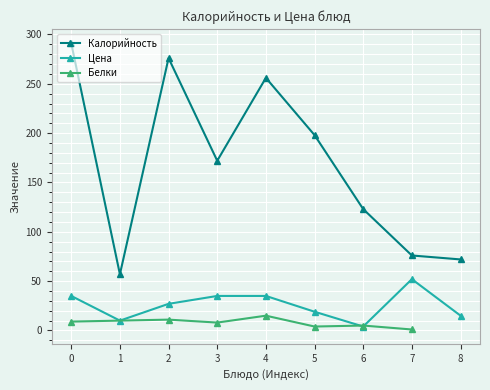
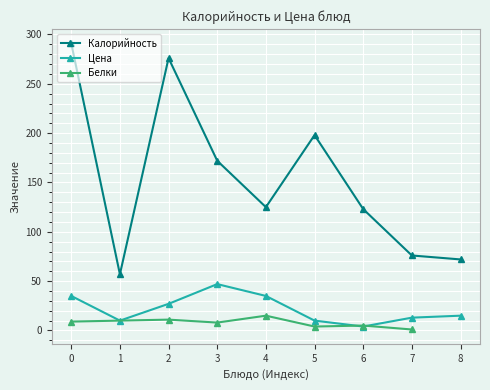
  {
    "Калорийность": {
      "1": 60,
      "2": 280,
      "3": 170,
-     "4": 260,
+     "4": 130,
      "5": 200,
      "6": 120,
      "7": 80,
      "8": 70
    },
    "Цена": {
      "0": 40,
      "1": 10,
      "2": 30,
-     "3": 40,
+     "3": 50,
      "4": 40,
-     "5": 20,
-     "7": 50,
+     "5": 10,
+     "7": 10,
      "8": 20
    },
    "Белки": {
      "0": 10,
      "2": 10,
      "3": 10,
      "4": 20,
      "5": 0,
      "7": 0
    }
  }
